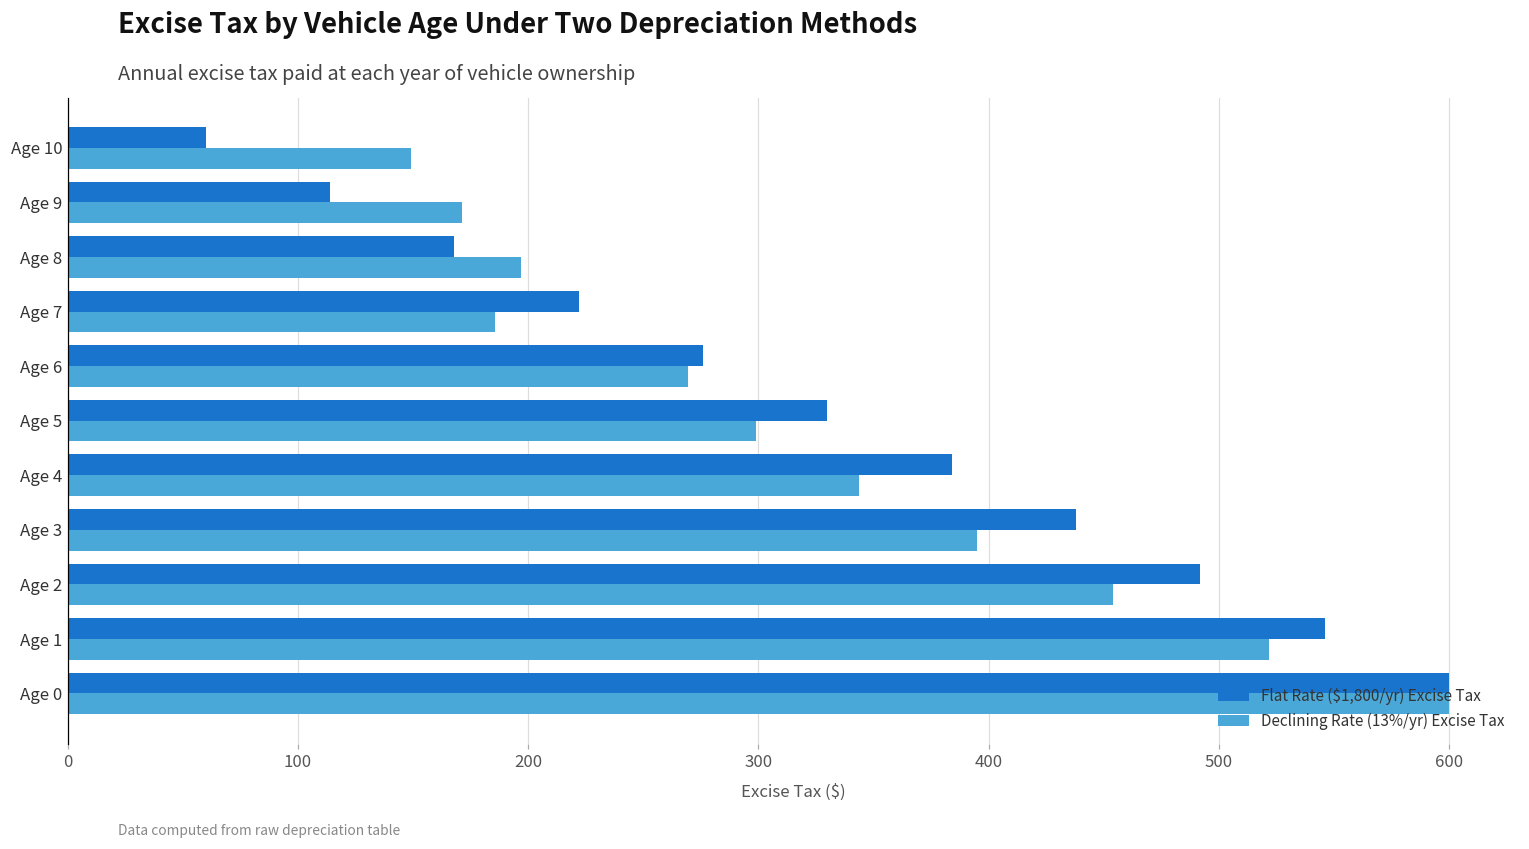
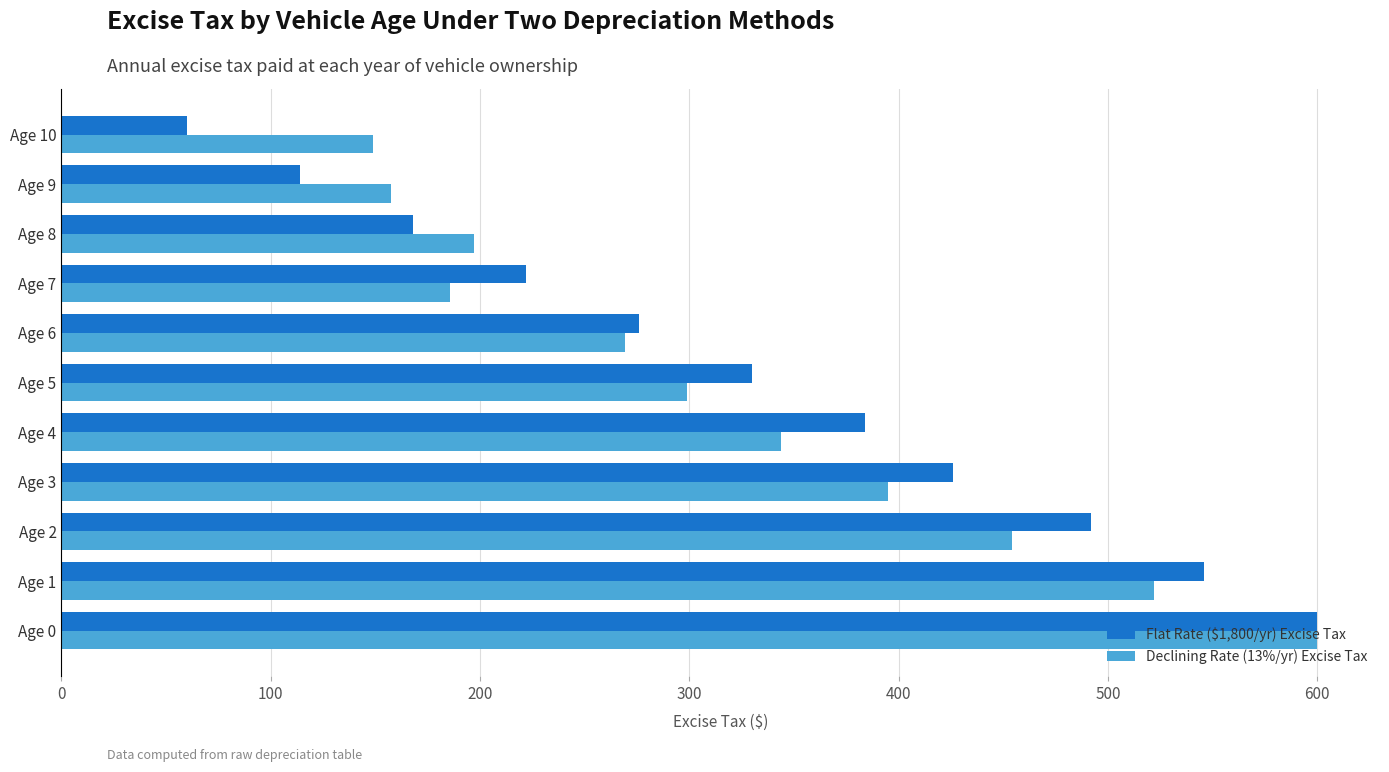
  {
    "Flat Rate ($1,800/yr) Excise Tax": {
      "Age 10": 60,
      "Age 9": 114,
      "Age 8": 168,
      "Age 7": 222,
      "Age 6": 276,
      "Age 5": 330,
      "Age 4": 384,
-     "Age 3": 438,
+     "Age 3": 426,
      "Age 2": 492,
      "Age 1": 546,
      "Age 0": 600
    },
    "Declining Rate (13%/yr) Excise Tax": {
      "Age 10": 149,
-     "Age 9": 171,
+     "Age 9": 157,
      "Age 8": 197,
      "Age 7": 185,
      "Age 6": 269,
      "Age 5": 299,
      "Age 4": 344,
      "Age 3": 395,
      "Age 2": 454,
      "Age 1": 522,
      "Age 0": 600
    }
  }
